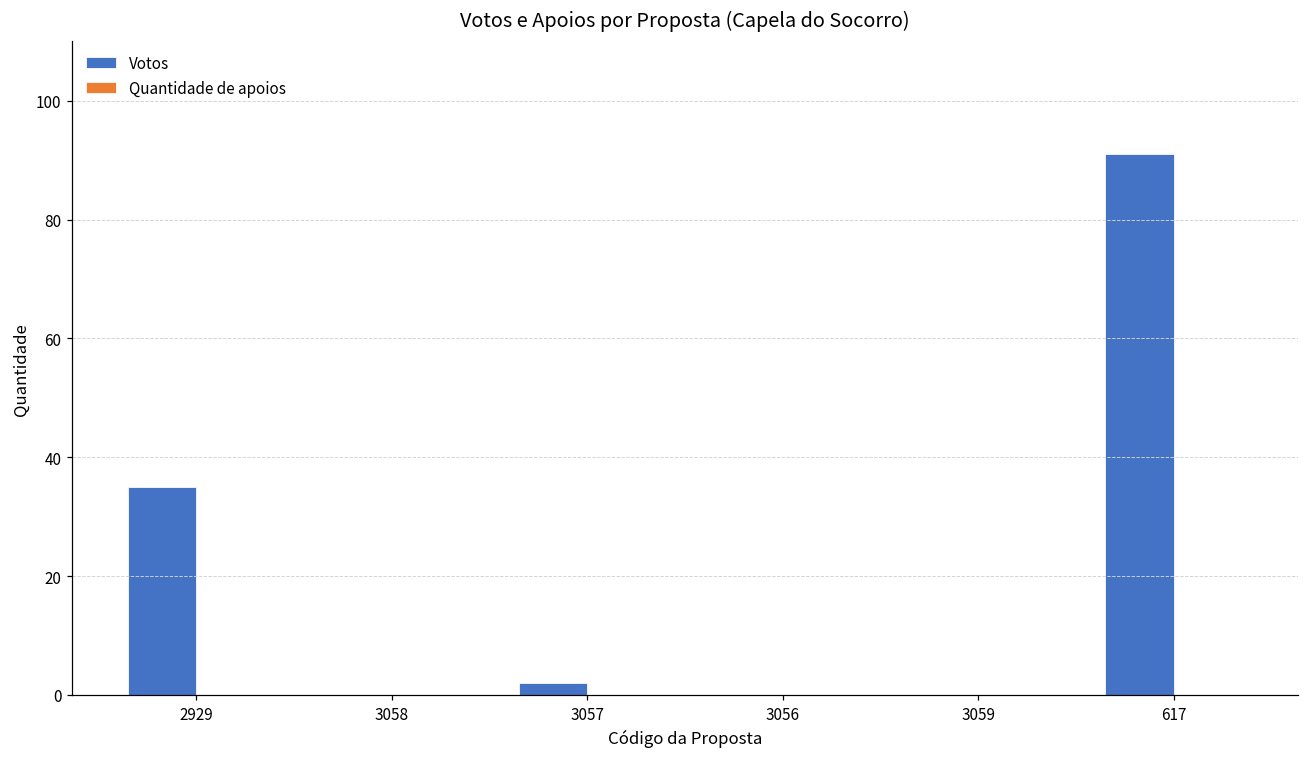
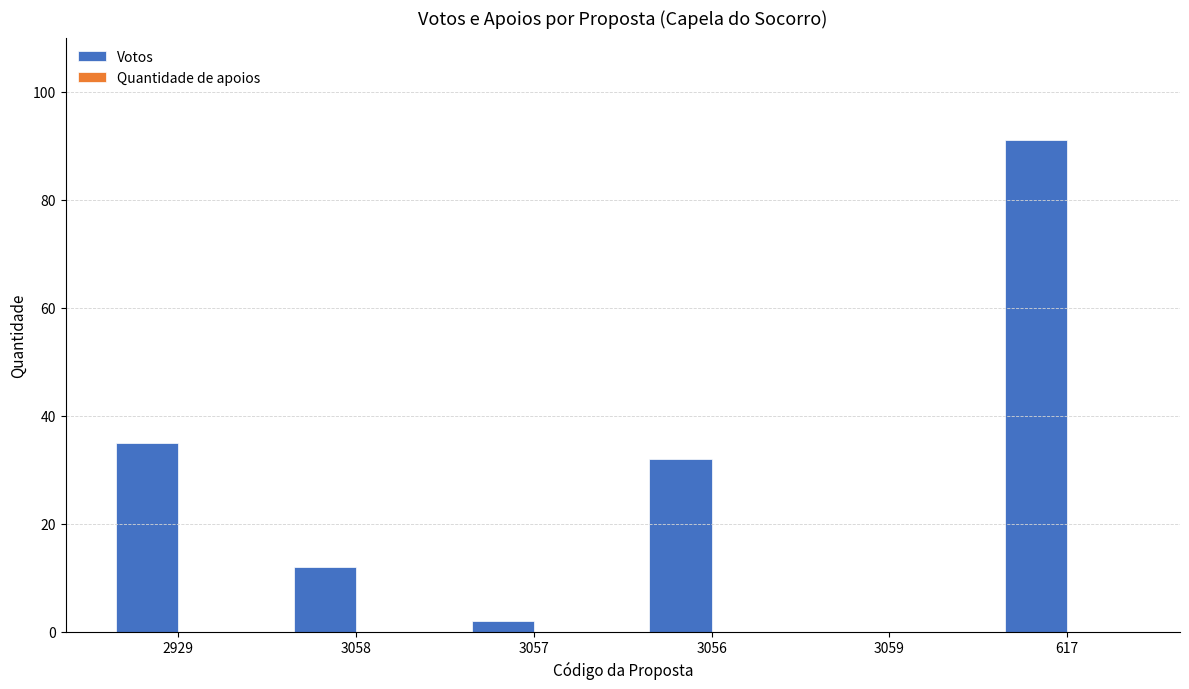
  {
    "Votos": {
      "2929": 35,
-     "3058": 0,
+     "3058": 12,
      "3057": 2,
-     "3056": 0,
+     "3056": 32,
      "3059": 0,
      "617": 91
    },
    "Quantidade de apoios": {
      "2929": 0,
      "3058": 0,
      "3057": 0,
      "3056": 0,
      "3059": 0,
      "617": 0
    }
  }
